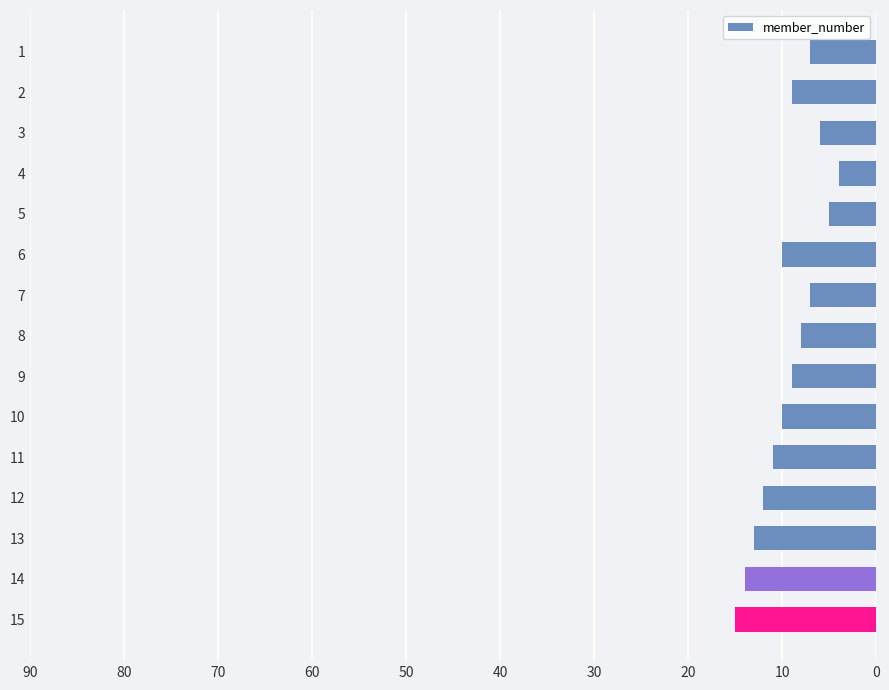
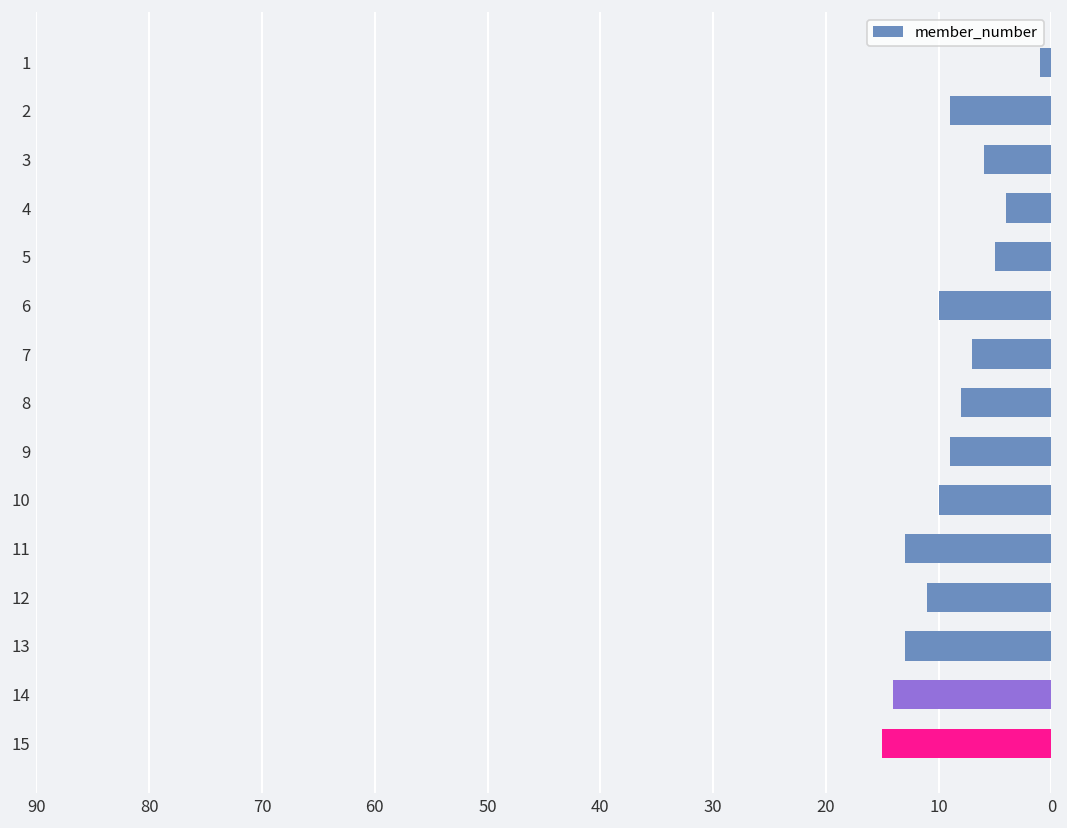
  {
-   "1": 7,
+   "1": 1,
    "2": 9,
    "3": 6,
    "4": 4,
    "5": 5,
    "6": 10,
    "7": 7,
    "8": 8,
    "9": 9,
    "10": 10,
-   "11": 11,
-   "12": 12,
+   "11": 13,
+   "12": 11,
    "13": 13,
    "14": 14,
    "15": 15
  }
